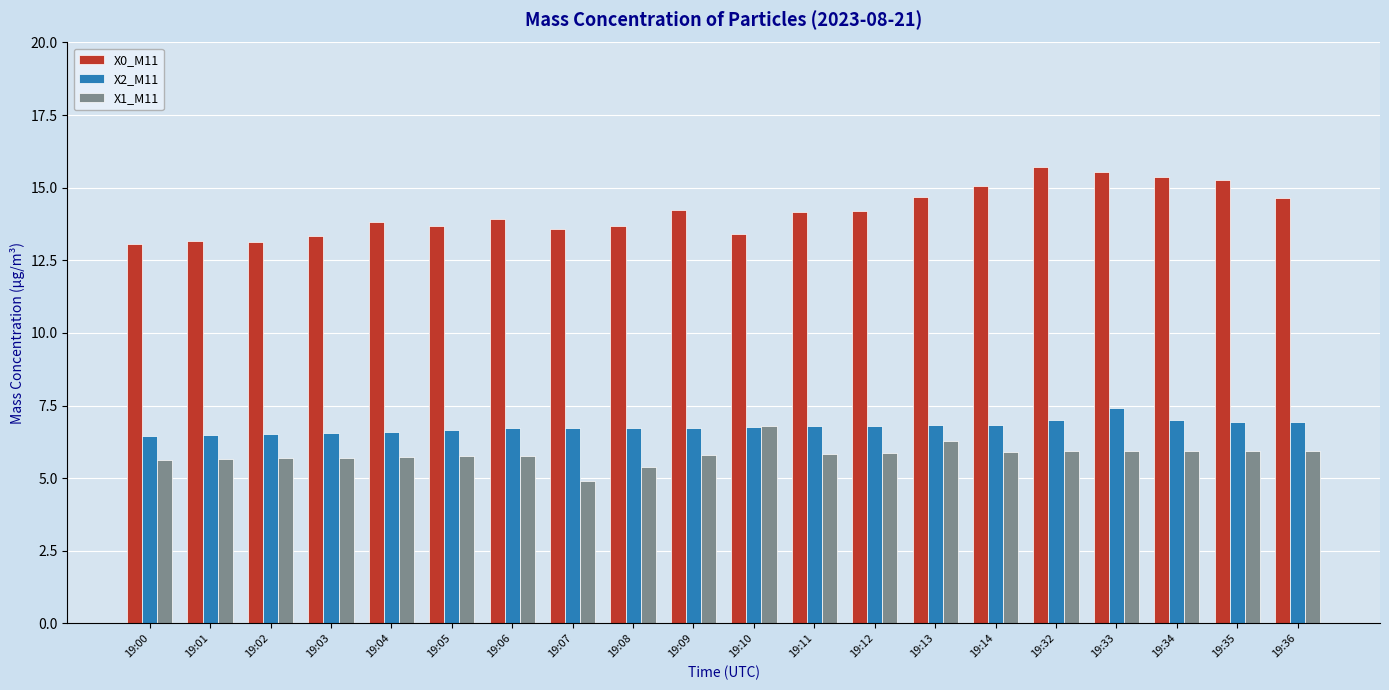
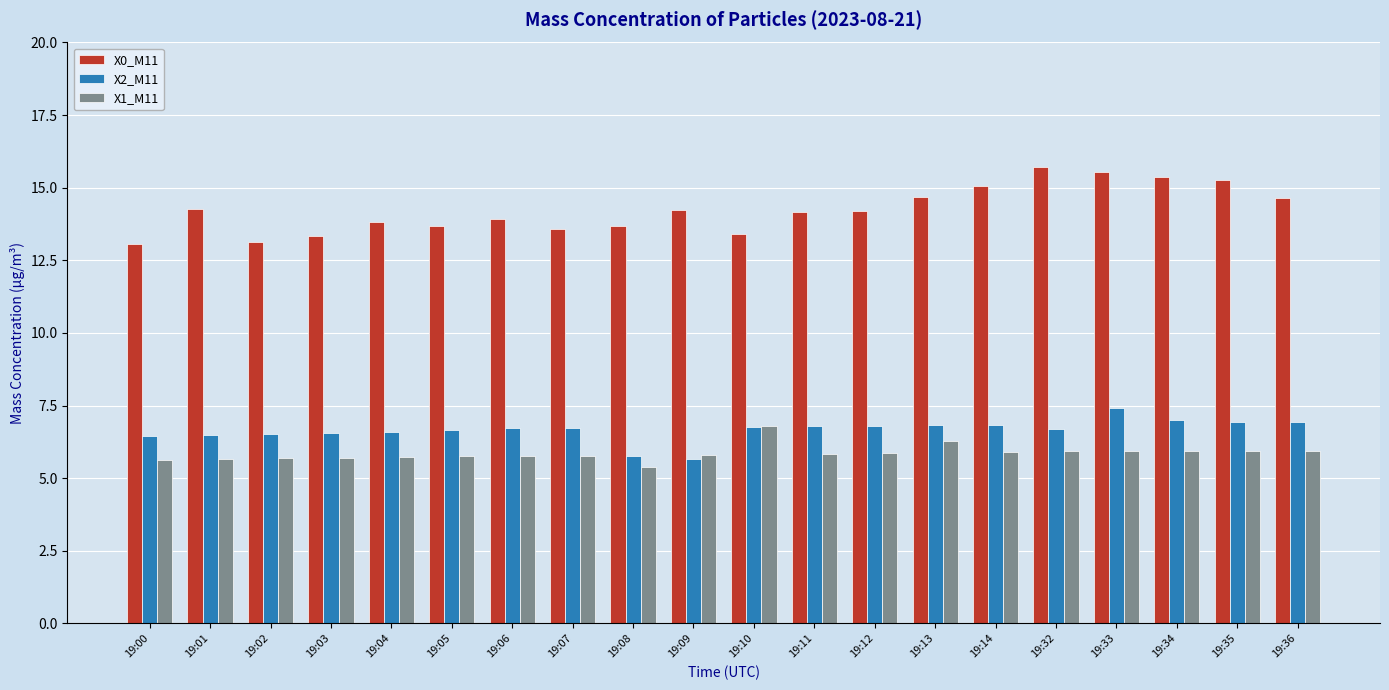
  {
    "X0_M11": {
      "19:00": 13.1,
-     "19:01": 13.2,
+     "19:01": 14.3,
      "19:02": 13.1,
      "19:03": 13.3,
      "19:04": 13.8,
      "19:05": 13.7,
      "19:06": 13.9,
      "19:07": 13.6,
      "19:08": 13.7,
      "19:09": 14.2,
      "19:10": 13.4,
      "19:11": 14.2,
      "19:12": 14.2,
      "19:13": 14.7,
      "19:14": 15.1,
      "19:32": 15.7,
      "19:33": 15.5,
      "19:34": 15.4,
      "19:35": 15.3,
      "19:36": 14.7
    },
    "X2_M11": {
      "19:00": 6.4,
      "19:01": 6.5,
      "19:02": 6.5,
      "19:03": 6.6,
      "19:04": 6.6,
      "19:05": 6.7,
      "19:06": 6.7,
      "19:07": 6.7,
-     "19:08": 6.7,
-     "19:09": 6.7,
+     "19:08": 5.8,
+     "19:09": 5.7,
      "19:10": 6.8,
      "19:11": 6.8,
      "19:12": 6.8,
      "19:13": 6.8,
      "19:14": 6.8,
-     "19:32": 7.0,
+     "19:32": 6.7,
      "19:33": 7.4,
      "19:34": 7.0,
      "19:35": 6.9,
      "19:36": 6.9
    },
    "X1_M11": {
      "19:00": 5.6,
      "19:01": 5.7,
      "19:02": 5.7,
      "19:03": 5.7,
      "19:04": 5.7,
      "19:05": 5.8,
      "19:06": 5.8,
-     "19:07": 4.9,
+     "19:07": 5.8,
      "19:08": 5.4,
      "19:09": 5.8,
      "19:10": 6.8,
      "19:11": 5.8,
      "19:12": 5.9,
      "19:13": 6.3,
      "19:14": 5.9,
      "19:32": 5.9,
      "19:33": 5.9,
      "19:34": 5.9,
      "19:35": 5.9,
      "19:36": 5.9
    }
  }
